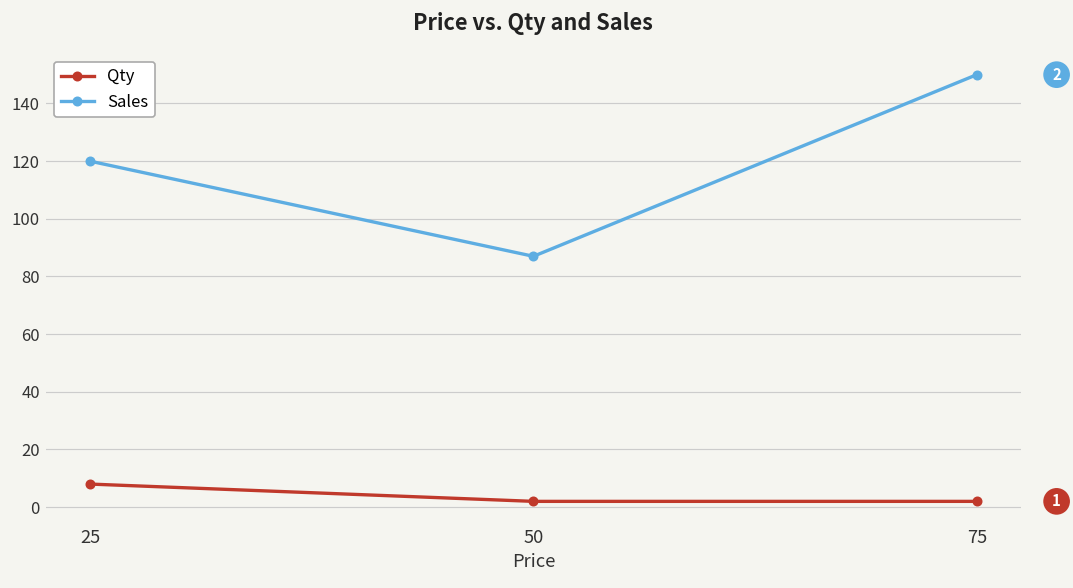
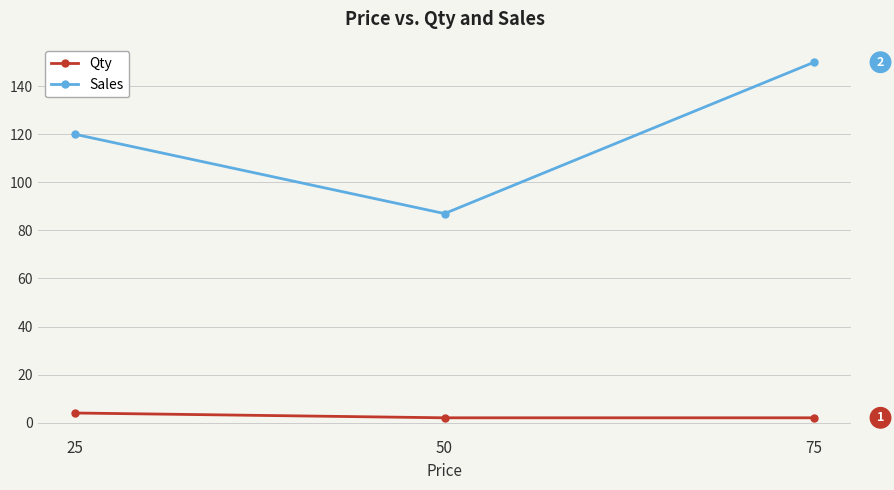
  {
    "Qty": {
-     "25": 8,
+     "25": 4,
      "50": 2,
      "75": 2
    },
    "Sales": {
      "25": 120,
      "50": 87,
      "75": 150
    }
  }
